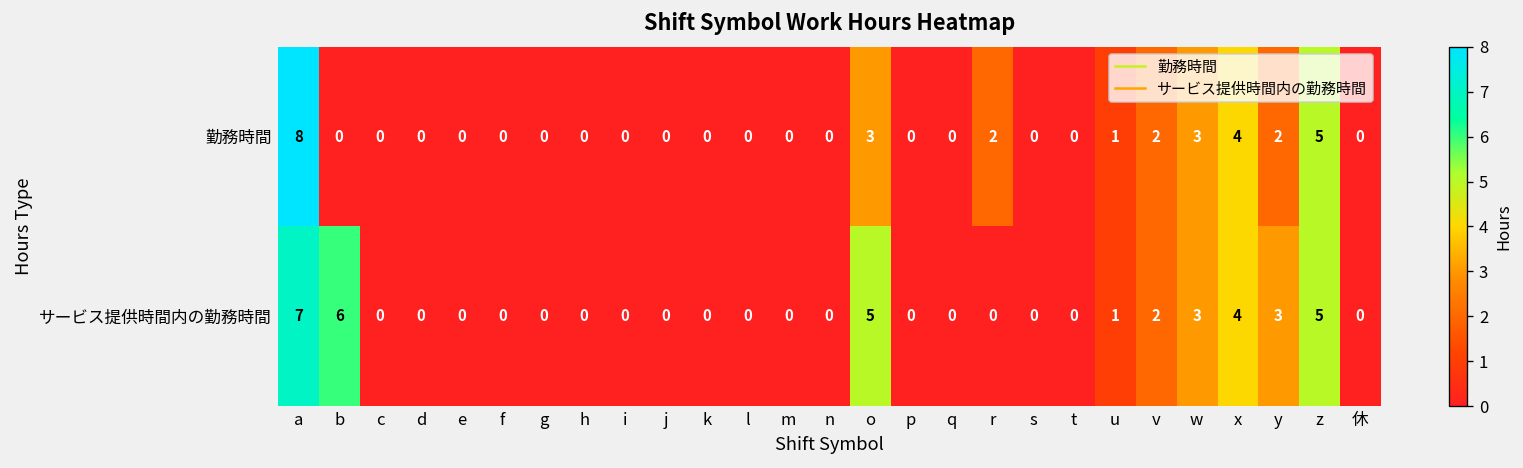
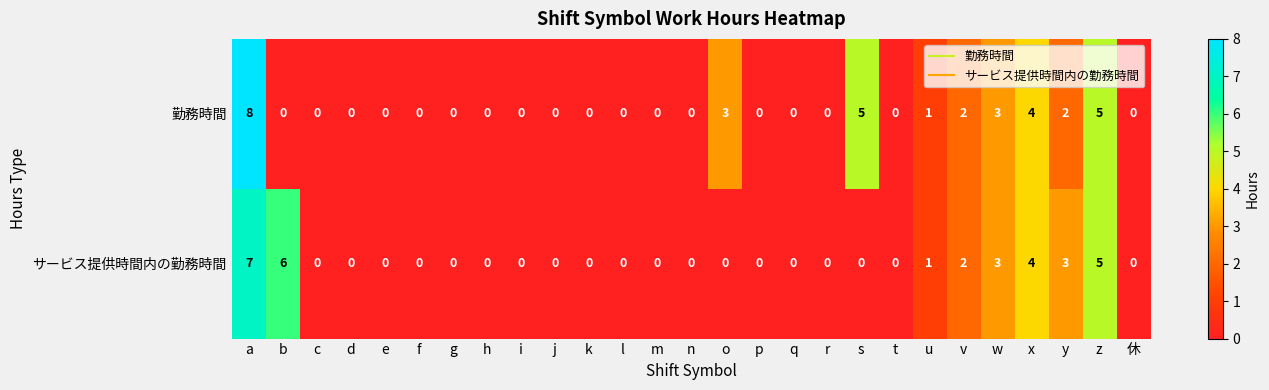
  {
    "勤務時間": {
      "a": 8,
      "b": 0,
      "c": 0,
      "d": 0,
      "e": 0,
      "f": 0,
      "g": 0,
      "h": 0,
      "i": 0,
      "j": 0,
      "k": 0,
      "l": 0,
      "m": 0,
      "n": 0,
      "o": 3,
      "p": 0,
      "q": 0,
-     "r": 2,
-     "s": 0,
+     "r": 0,
+     "s": 5,
      "t": 0,
      "u": 1,
      "v": 2,
      "w": 3,
      "x": 4,
      "y": 2,
      "z": 5,
      "休": 0
    },
    "サービス提供時間内の勤務時間": {
      "a": 7,
      "b": 6,
      "c": 0,
      "d": 0,
      "e": 0,
      "f": 0,
      "g": 0,
      "h": 0,
      "i": 0,
      "j": 0,
      "k": 0,
      "l": 0,
      "m": 0,
      "n": 0,
-     "o": 5,
+     "o": 0,
      "p": 0,
      "q": 0,
      "r": 0,
      "s": 0,
      "t": 0,
      "u": 1,
      "v": 2,
      "w": 3,
      "x": 4,
      "y": 3,
      "z": 5,
      "休": 0
    }
  }
